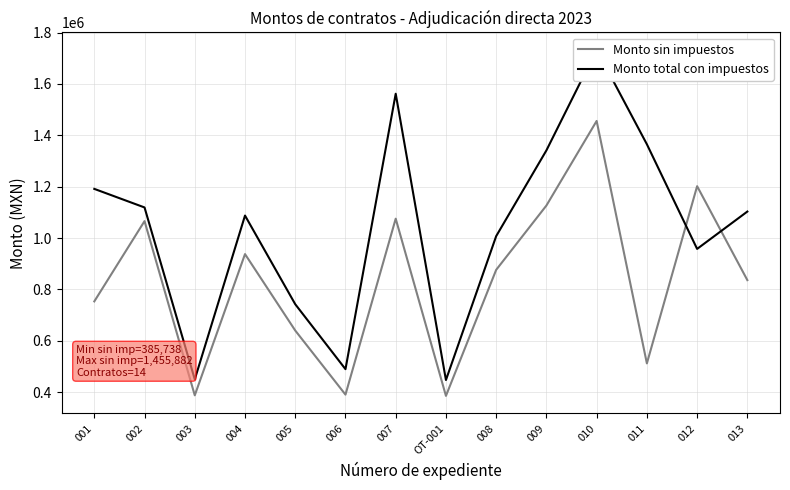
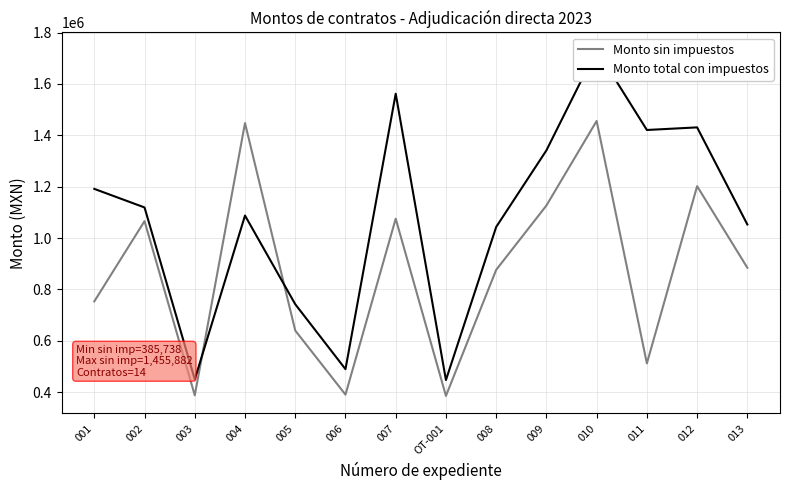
  {
    "Monto sin impuestos": {
      "001": 750000,
      "002": 1070000,
      "003": 390000,
-     "004": 940000,
+     "004": 1450000,
      "005": 640000,
      "006": 390000,
      "007": 1080000,
      "OT-001": 390000,
      "008": 880000,
      "009": 1130000,
      "010": 1460000,
      "011": 510000,
      "012": 1200000,
-     "013": 840000
+     "013": 880000
    },
    "Monto total con impuestos": {
      "001": 1190000,
      "002": 1120000,
      "004": 1090000,
      "005": 740000,
      "006": 490000,
      "007": 1560000,
      "OT-001": 450000,
-     "008": 1010000,
+     "008": 1040000,
      "009": 1340000,
-     "011": 1370000,
-     "012": 960000,
-     "013": 1100000
+     "011": 1420000,
+     "012": 1430000,
+     "013": 1050000
    }
  }
